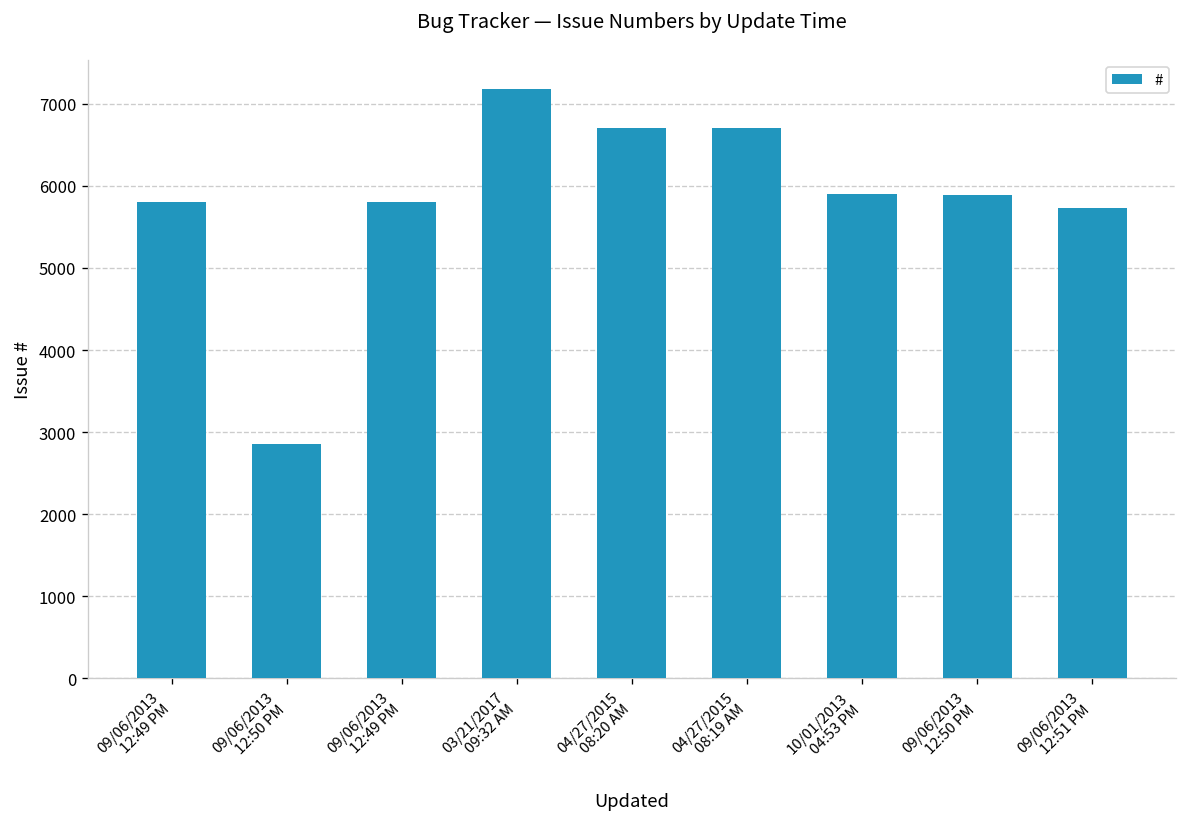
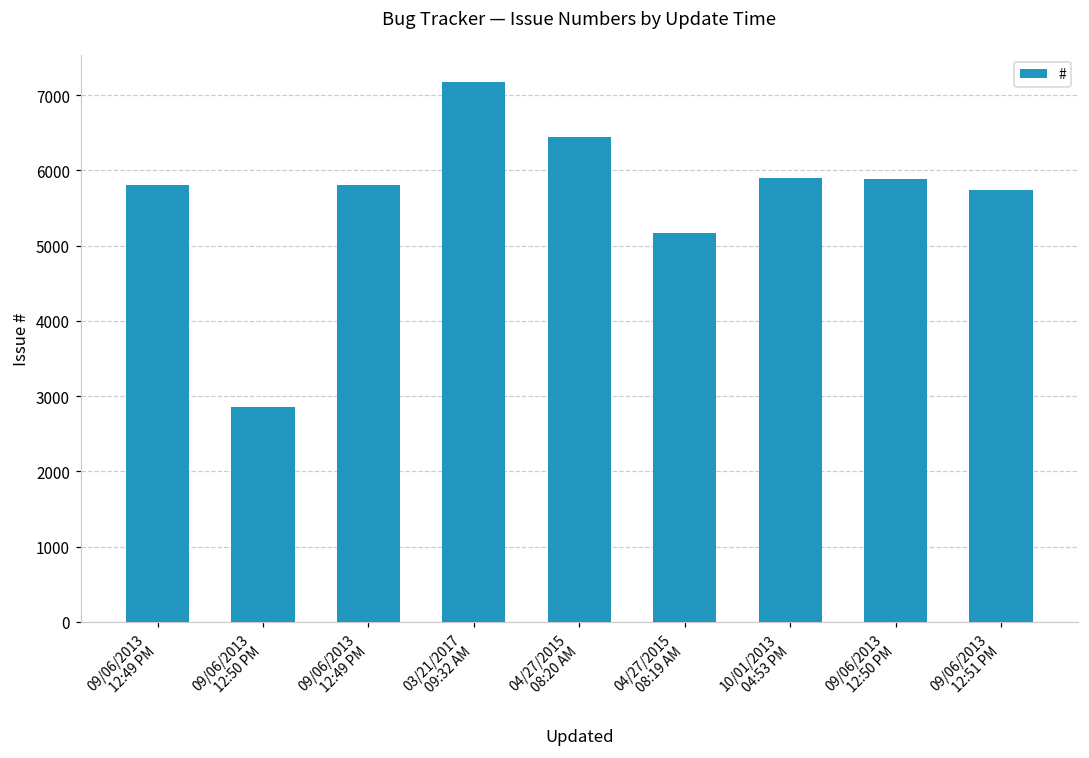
  {
    "03/21/2017 09:32 AM": 7200,
-   "04/27/2015 08:20 AM": 6700,
-   "04/27/2015 08:19 AM": 6700,
+   "04/27/2015 08:20 AM": 6400,
+   "04/27/2015 08:19 AM": 5200,
    "10/01/2013 04:53 PM": 5900,
    "09/06/2013 12:51 PM": 5700
  }
